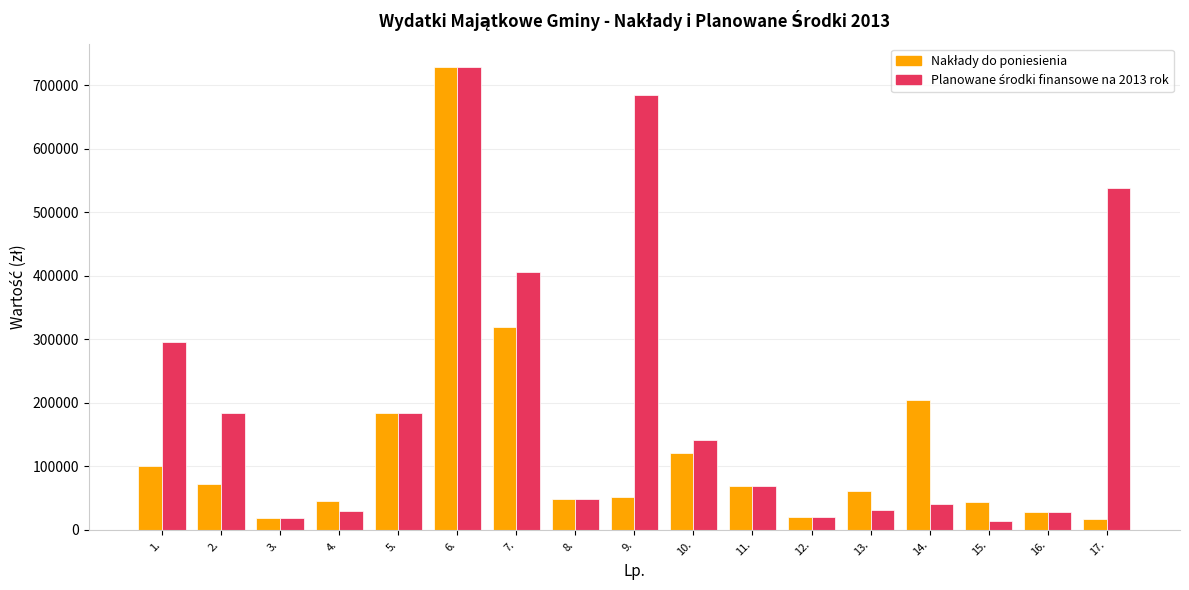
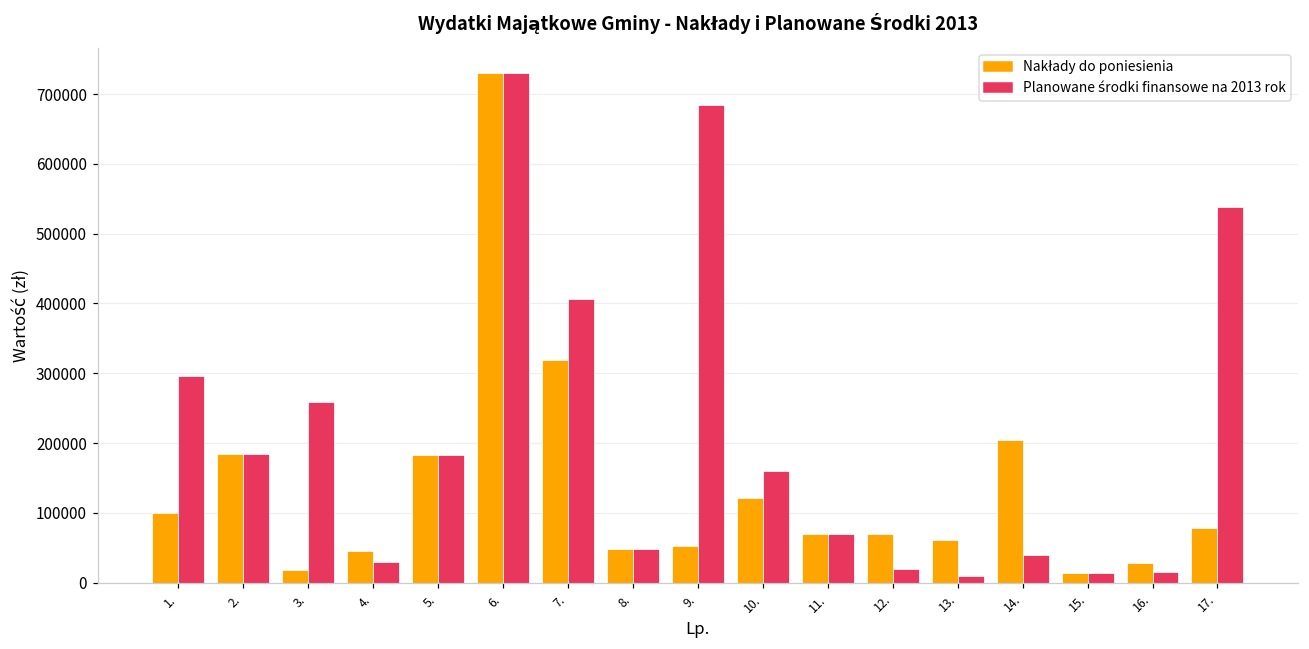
  {
    "Nakłady do poniesienia": {
      "1.": 100000,
-     "2.": 70000,
+     "2.": 180000,
      "3.": 20000,
      "4.": 50000,
      "5.": 180000,
      "6.": 730000,
      "7.": 320000,
      "8.": 50000,
      "9.": 50000,
      "10.": 120000,
      "11.": 70000,
-     "12.": 20000,
+     "12.": 70000,
      "13.": 60000,
      "14.": 210000,
-     "15.": 40000,
+     "15.": 10000,
      "16.": 30000,
-     "17.": 20000
+     "17.": 80000
    },
    "Planowane środki finansowe na 2013 rok": {
      "1.": 300000,
      "2.": 180000,
-     "3.": 20000,
+     "3.": 260000,
      "4.": 30000,
      "5.": 180000,
      "6.": 730000,
      "7.": 410000,
      "8.": 50000,
      "9.": 680000,
-     "10.": 140000,
+     "10.": 160000,
      "11.": 70000,
      "12.": 20000,
-     "13.": 30000,
+     "13.": 10000,
      "14.": 40000,
      "15.": 10000,
-     "16.": 30000,
+     "16.": 20000,
      "17.": 540000
    }
  }
